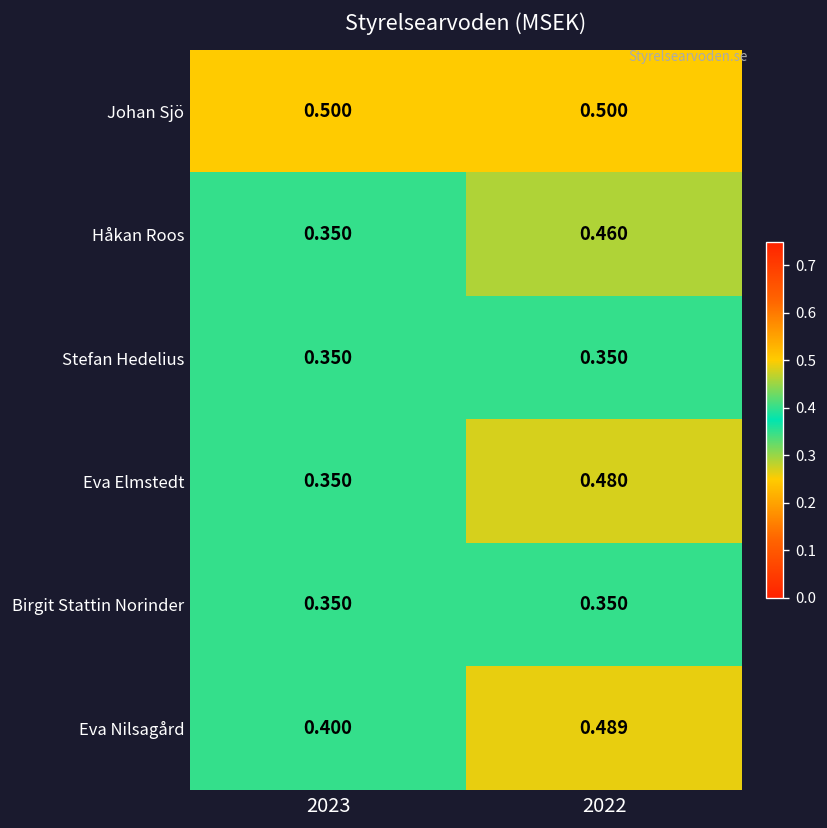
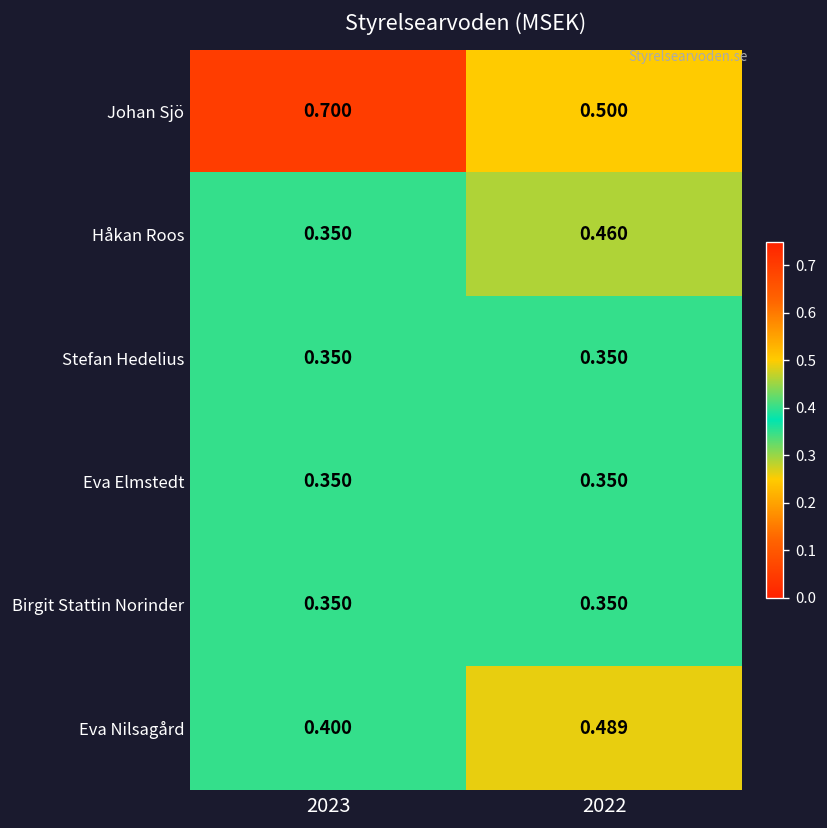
  {
    "Johan Sjö": {
-     "2023": 0.500
+     "2023": 0.700
    },
    "Håkan Roos": {
      "2023": 0.350,
      "2022": 0.460
    },
    "Stefan Hedelius": {
      "2023": 0.350,
      "2022": 0.350
    },
    "Eva Elmstedt": {
      "2023": 0.350,
-     "2022": 0.480
+     "2022": 0.350
    },
    "Birgit Stattin Norinder": {
      "2023": 0.350,
      "2022": 0.350
    },
    "Eva Nilsagård": {
      "2023": 0.400,
      "2022": 0.489
    }
  }
